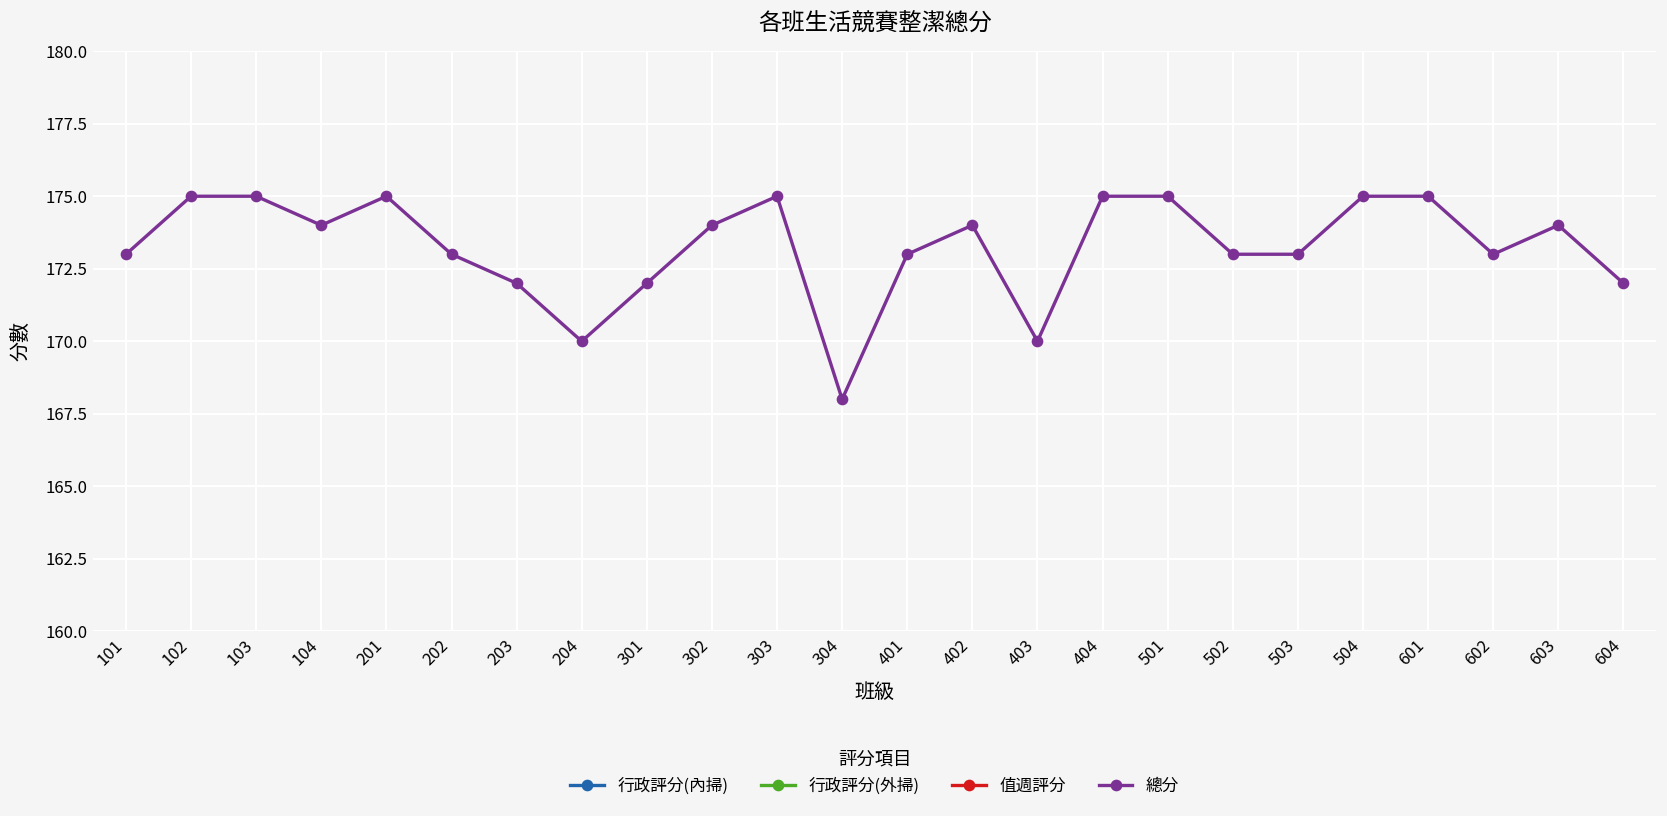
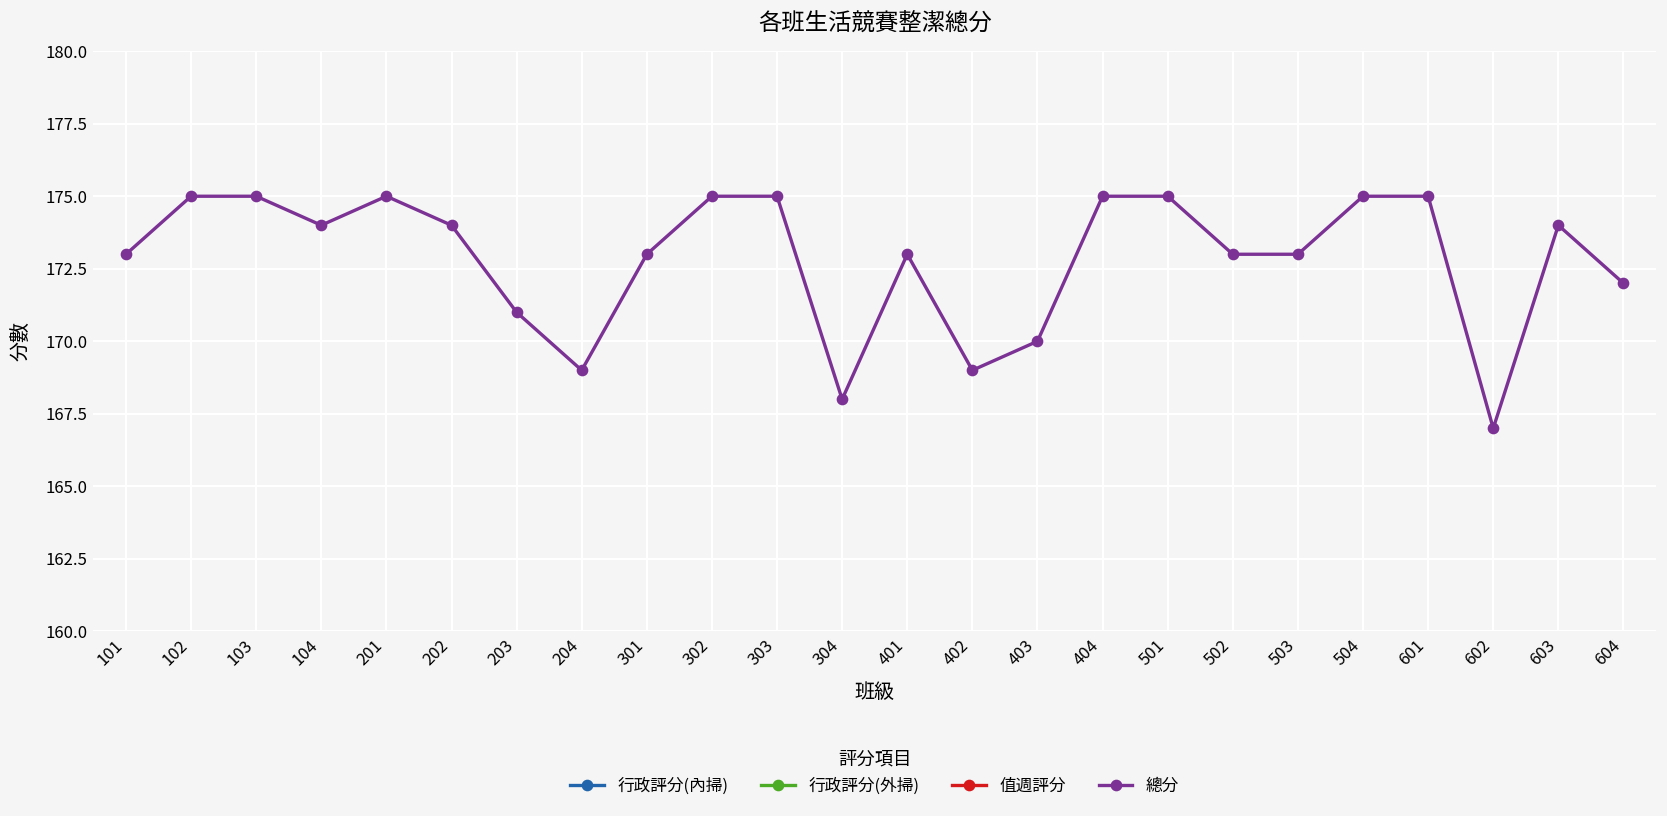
  {
    "總分": {
      "101": 173,
      "102": 175,
      "103": 175,
      "104": 174,
      "201": 175,
-     "202": 173,
-     "203": 172,
-     "204": 170,
-     "301": 172,
-     "302": 174,
+     "202": 174,
+     "203": 171,
+     "204": 169,
+     "301": 173,
+     "302": 175,
      "303": 175,
      "304": 168,
      "401": 173,
-     "402": 174,
+     "402": 169,
      "403": 170,
      "404": 175,
      "501": 175,
      "502": 173,
      "503": 173,
      "504": 175,
      "601": 175,
-     "602": 173,
+     "602": 167,
      "603": 174,
      "604": 172
    }
  }
